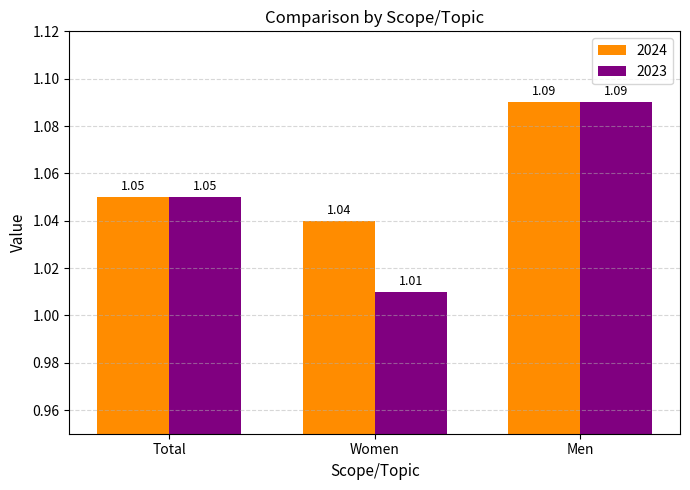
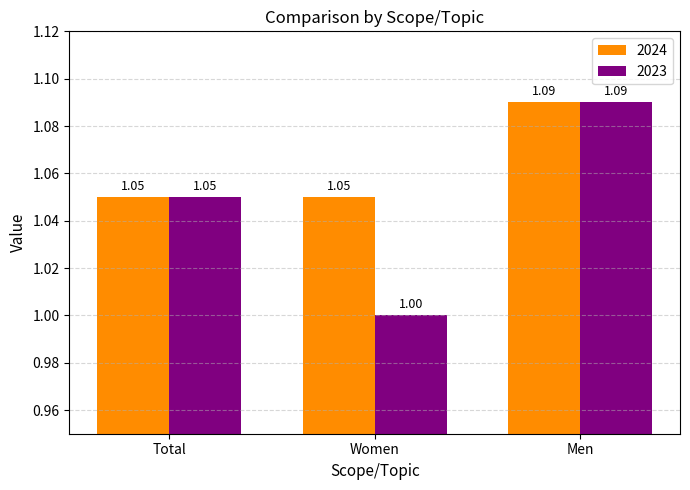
  {
    "2024": {
      "Total": 1.05,
-     "Women": 1.04,
+     "Women": 1.05,
      "Men": 1.09
    },
    "2023": {
      "Total": 1.05,
-     "Women": 1.01,
+     "Women": 1.00,
      "Men": 1.09
    }
  }
